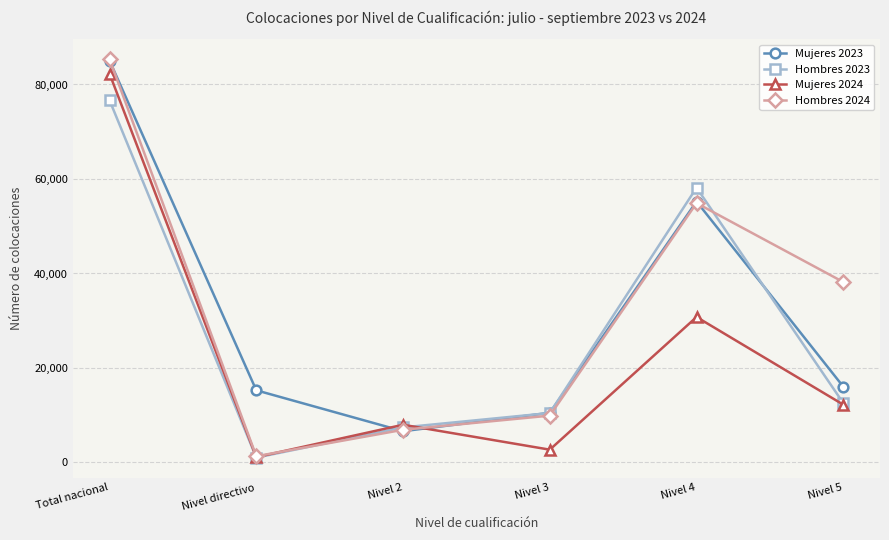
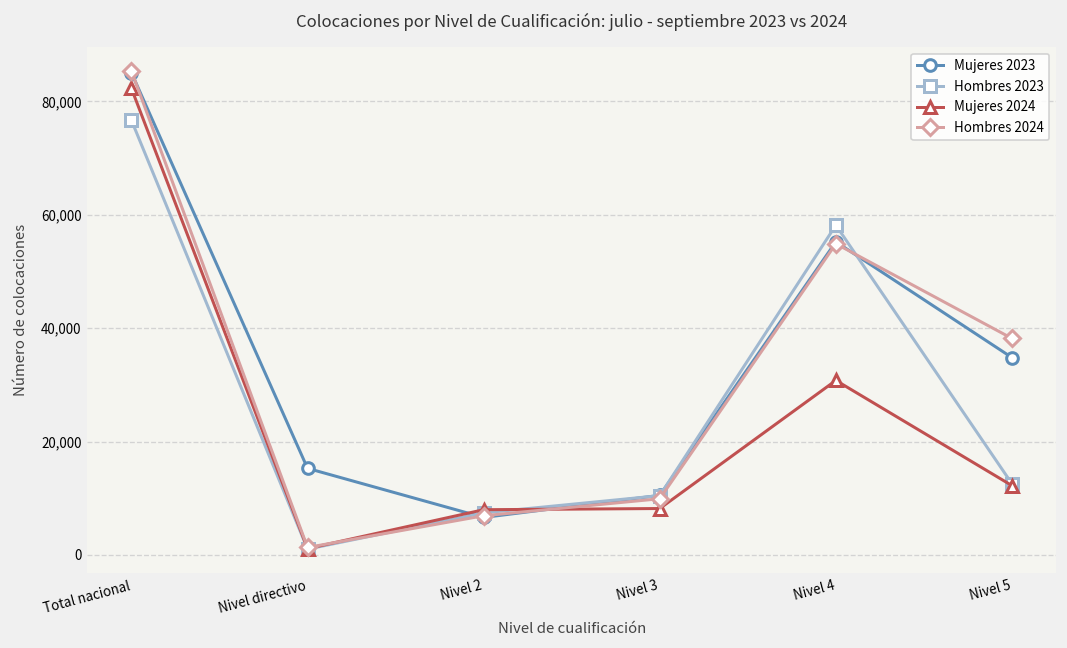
  {
    "Mujeres 2023": {
      "Nivel directivo": "15,000",
-     "Nivel 5": "16,000"
+     "Nivel 5": "35,000"
    },
    "Hombres 2023": {
      "Total nacional": "77,000",
      "Nivel 4": "58,000"
    },
    "Mujeres 2024": {
      "Total nacional": "82,000",
      "Nivel 2": "8,000",
-     "Nivel 3": "3,000",
+     "Nivel 3": "8,000",
      "Nivel 4": "31,000"
    },
    "Hombres 2024": {
      "Nivel 3": "10,000",
      "Nivel 5": "38,000"
    }
  }
